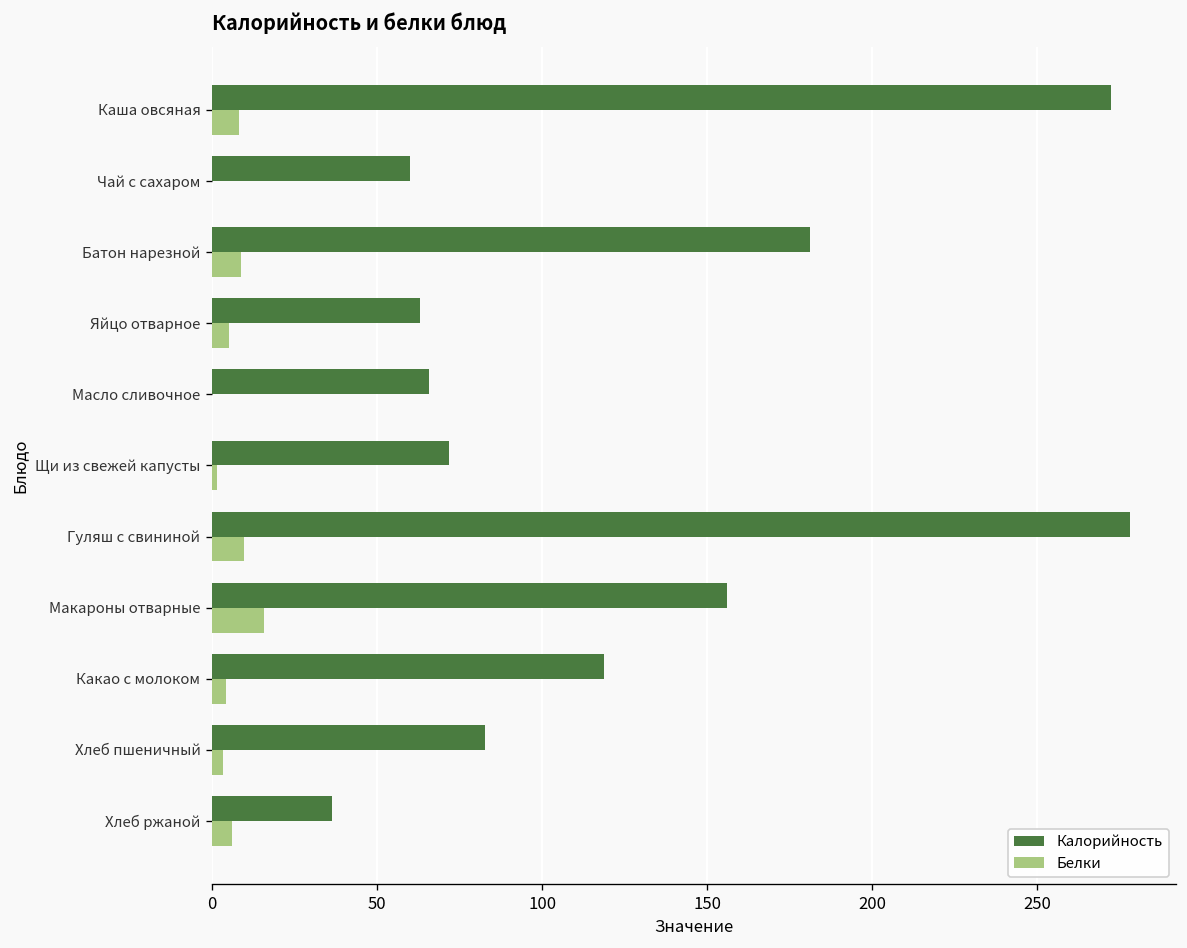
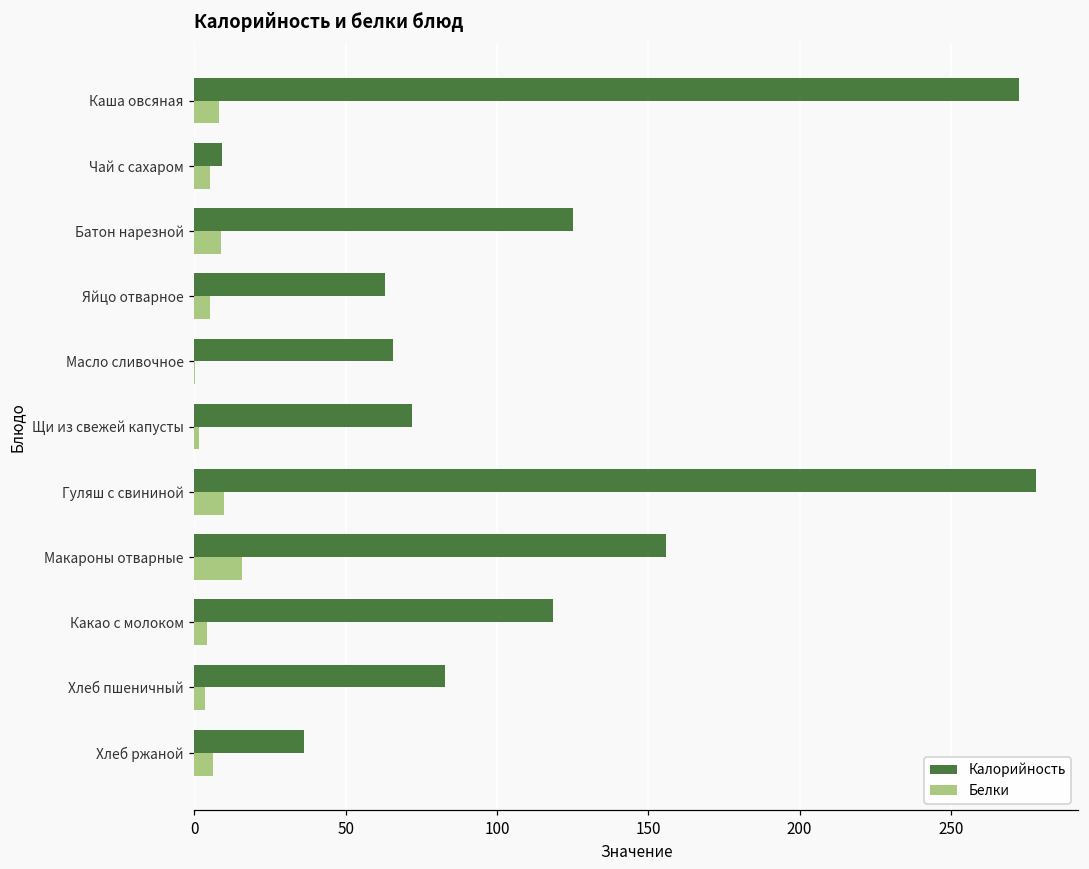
  {
    "Калорийность": {
      "Каша овсяная": 272,
-     "Чай с сахаром": 60,
-     "Батон нарезной": 181,
+     "Чай с сахаром": 9,
+     "Батон нарезной": 125,
      "Яйцо отварное": 63,
      "Масло сливочное": 66,
      "Щи из свежей капусты": 72,
      "Гуляш с свининой": 278,
      "Макароны отварные": 156,
      "Какао с молоком": 119,
      "Хлеб пшеничный": 83,
      "Хлеб ржаной": 36
    },
    "Белки": {
      "Каша овсяная": 8,
-     "Чай с сахаром": 0,
+     "Чай с сахаром": 5,
      "Батон нарезной": 9,
      "Яйцо отварное": 5,
      "Щи из свежей капусты": 1,
      "Гуляш с свининой": 10,
      "Макароны отварные": 16,
      "Какао с молоком": 4,
      "Хлеб пшеничный": 3,
      "Хлеб ржаной": 6
    }
  }
